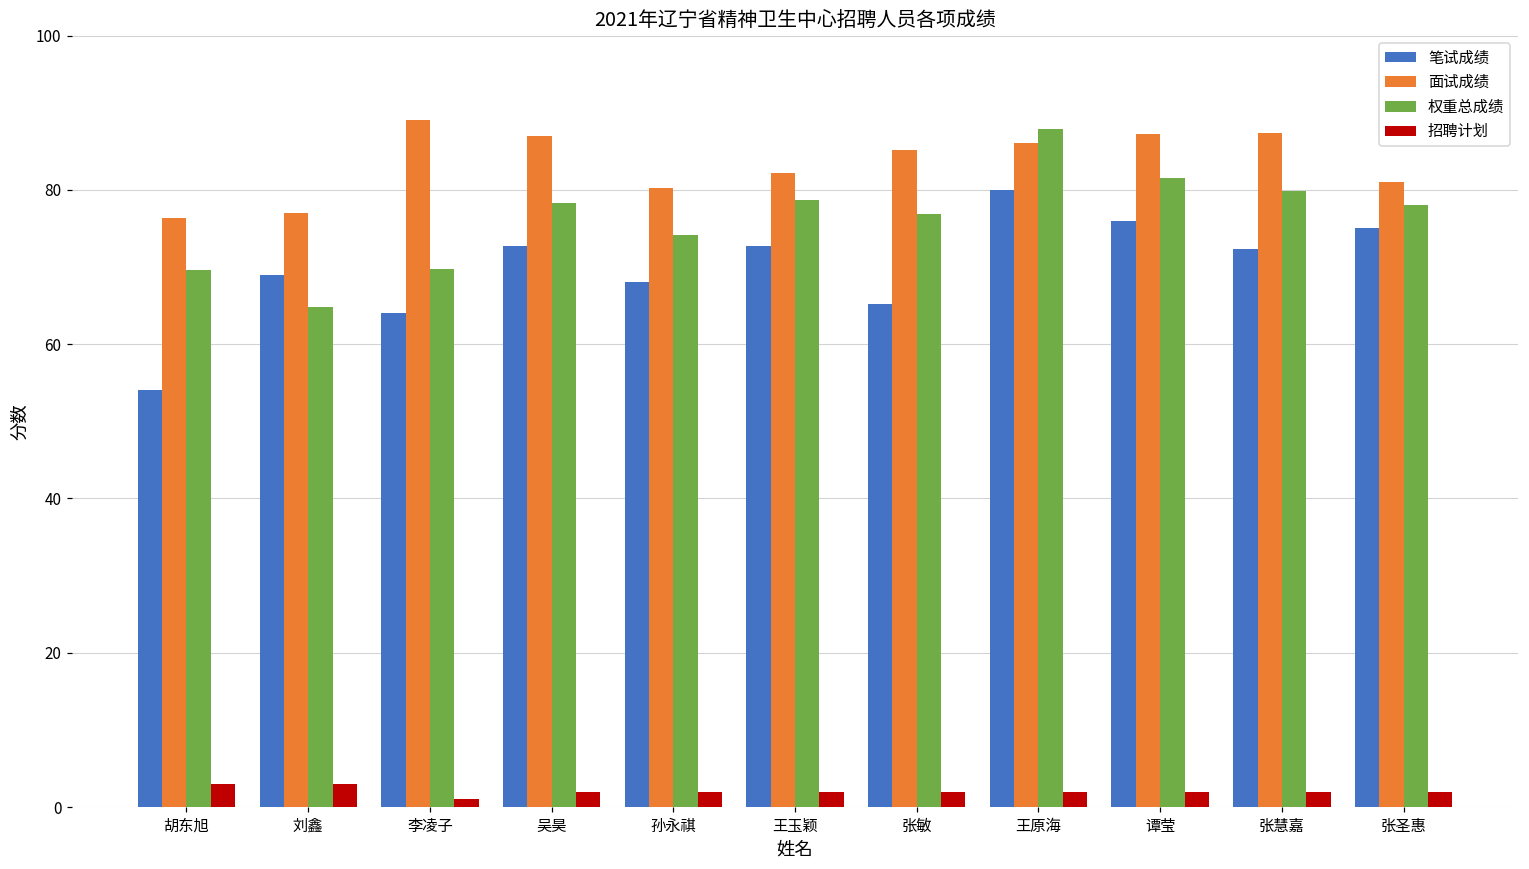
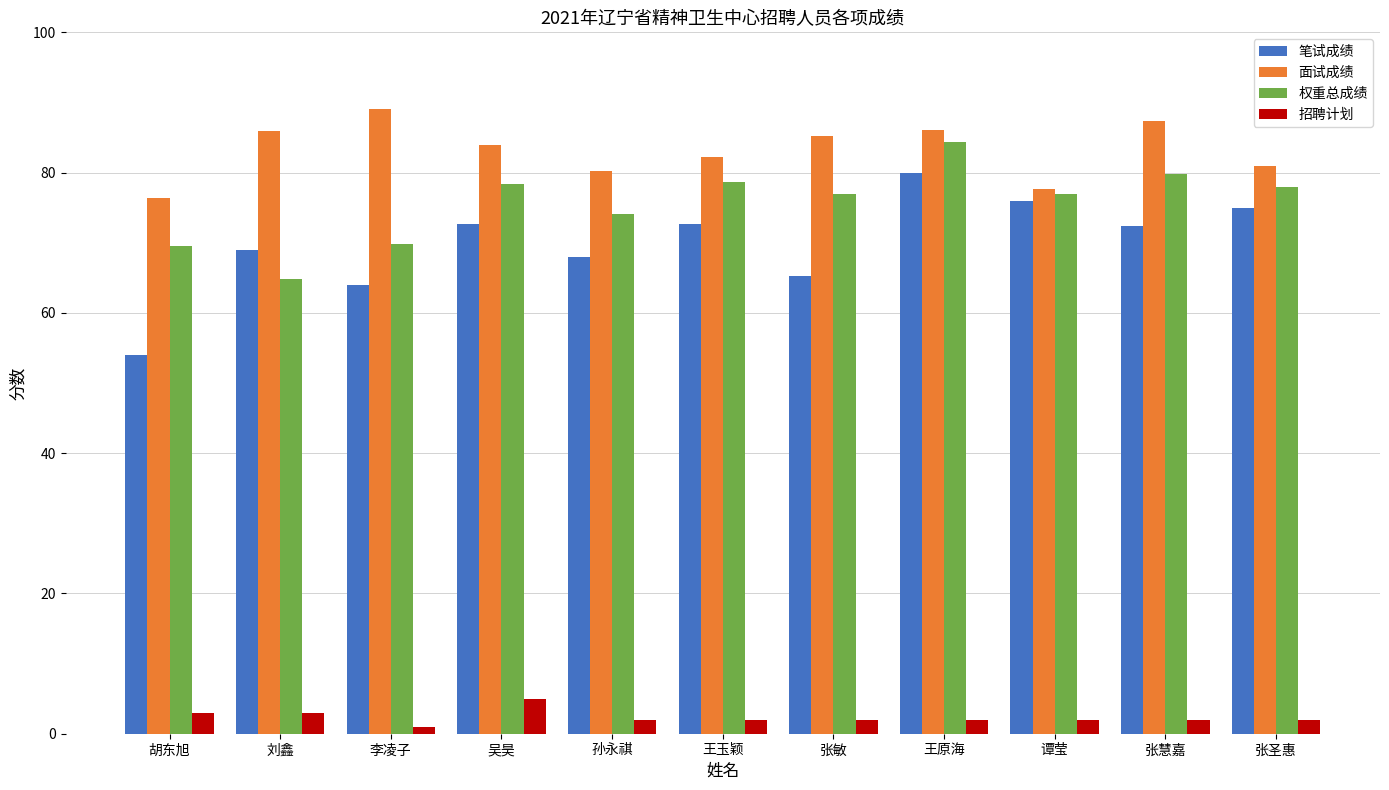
  {
    "笔试成绩": {
      "胡东旭": 54,
      "刘鑫": 69,
      "李凌子": 64,
      "吴昊": 73,
      "孙永祺": 68,
      "王玉颖": 73,
      "张敏": 65,
      "王原海": 80,
      "谭莹": 76,
      "张慧嘉": 72,
      "张圣惠": 75
    },
    "面试成绩": {
      "胡东旭": 76,
-     "刘鑫": 77,
+     "刘鑫": 86,
      "李凌子": 89,
-     "吴昊": 87,
+     "吴昊": 84,
      "孙永祺": 80,
      "王玉颖": 82,
      "张敏": 85,
      "王原海": 86,
-     "谭莹": 87,
+     "谭莹": 78,
      "张慧嘉": 87,
      "张圣惠": 81
    },
    "权重总成绩": {
      "胡东旭": 70,
      "刘鑫": 65,
      "李凌子": 70,
      "吴昊": 78,
      "孙永祺": 74,
      "王玉颖": 79,
      "张敏": 77,
-     "王原海": 88,
-     "谭莹": 82,
+     "王原海": 84,
+     "谭莹": 77,
      "张慧嘉": 80,
      "张圣惠": 78
    },
    "招聘计划": {
      "胡东旭": 3,
      "刘鑫": 3,
      "李凌子": 1,
-     "吴昊": 2,
+     "吴昊": 5,
      "孙永祺": 2,
      "王玉颖": 2,
      "张敏": 2,
      "王原海": 2,
      "谭莹": 2,
      "张慧嘉": 2,
      "张圣惠": 2
    }
  }
